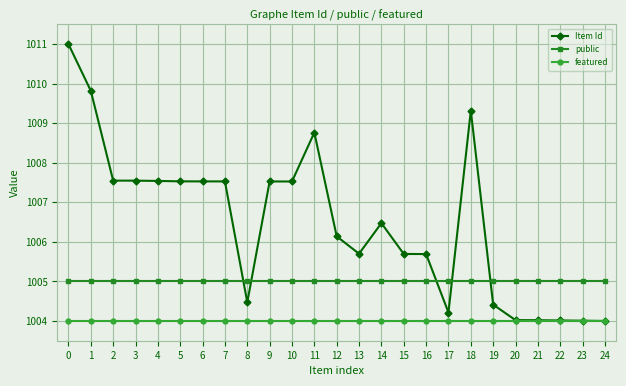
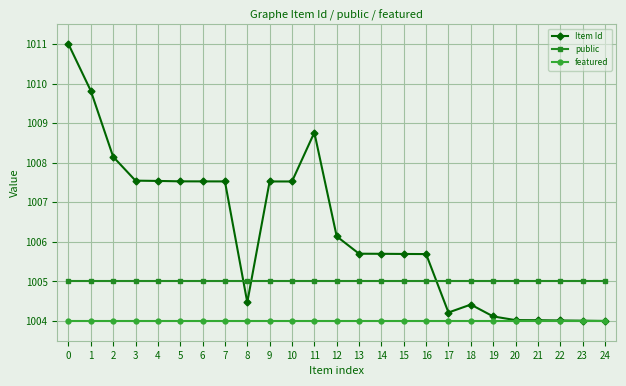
  {
    "Item Id": {
      "0": 1011.0,
      "1": 1009.8,
-     "2": 1007.5,
+     "2": 1008.2,
      "3": 1007.5,
      "4": 1007.5,
      "5": 1007.5,
      "6": 1007.5,
      "7": 1007.5,
      "8": 1004.5,
      "9": 1007.5,
      "10": 1007.5,
      "11": 1008.8,
      "12": 1006.1,
      "13": 1005.7,
-     "14": 1006.5,
+     "14": 1005.7,
      "15": 1005.7,
      "16": 1005.7,
      "17": 1004.2,
-     "18": 1009.3,
-     "19": 1004.4
+     "18": 1004.4,
+     "19": 1004.1
    }
  }
